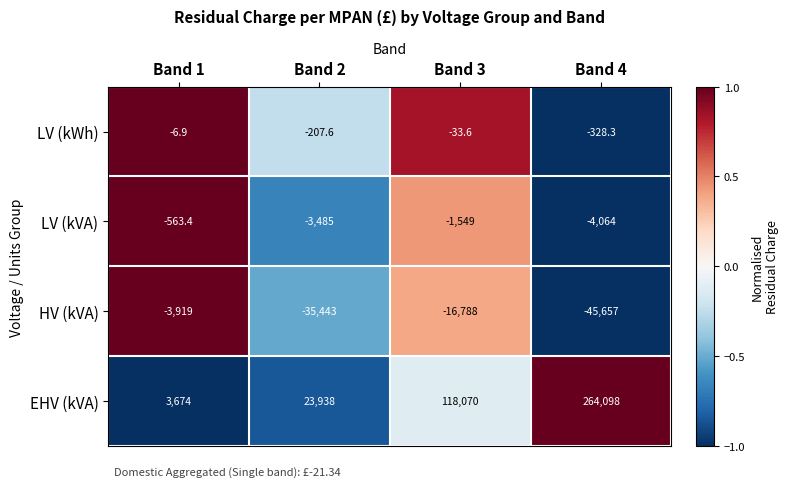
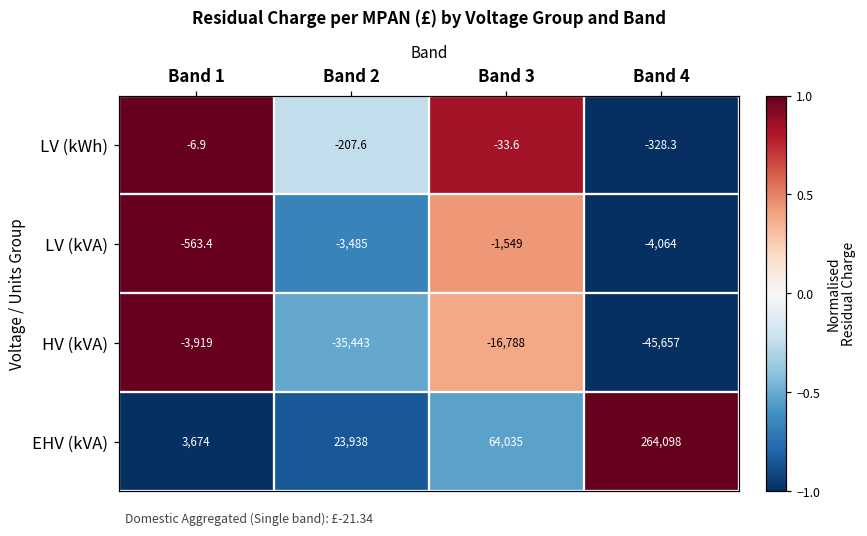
  {
    "LV (kWh)": {
      "Band 1": "-6.9",
      "Band 2": "-207.6",
      "Band 3": "-33.6",
      "Band 4": "-328.3"
    },
    "LV (kVA)": {
      "Band 1": "-563.4",
      "Band 2": "-3,485",
      "Band 3": "-1,549",
      "Band 4": "-4,064"
    },
    "HV (kVA)": {
      "Band 1": "-3,919",
      "Band 2": "-35,443",
      "Band 3": "-16,788",
      "Band 4": "-45,657"
    },
    "EHV (kVA)": {
      "Band 1": "3,674",
      "Band 2": "23,938",
-     "Band 3": "118,070",
+     "Band 3": "64,035",
      "Band 4": "264,098"
    }
  }
